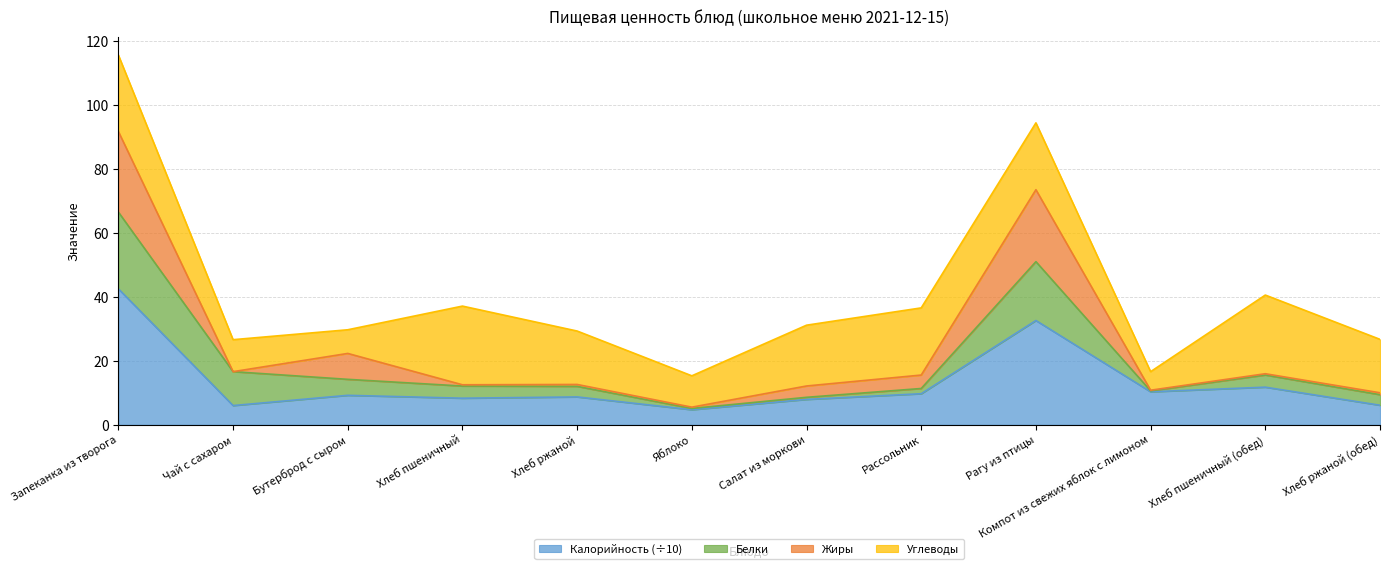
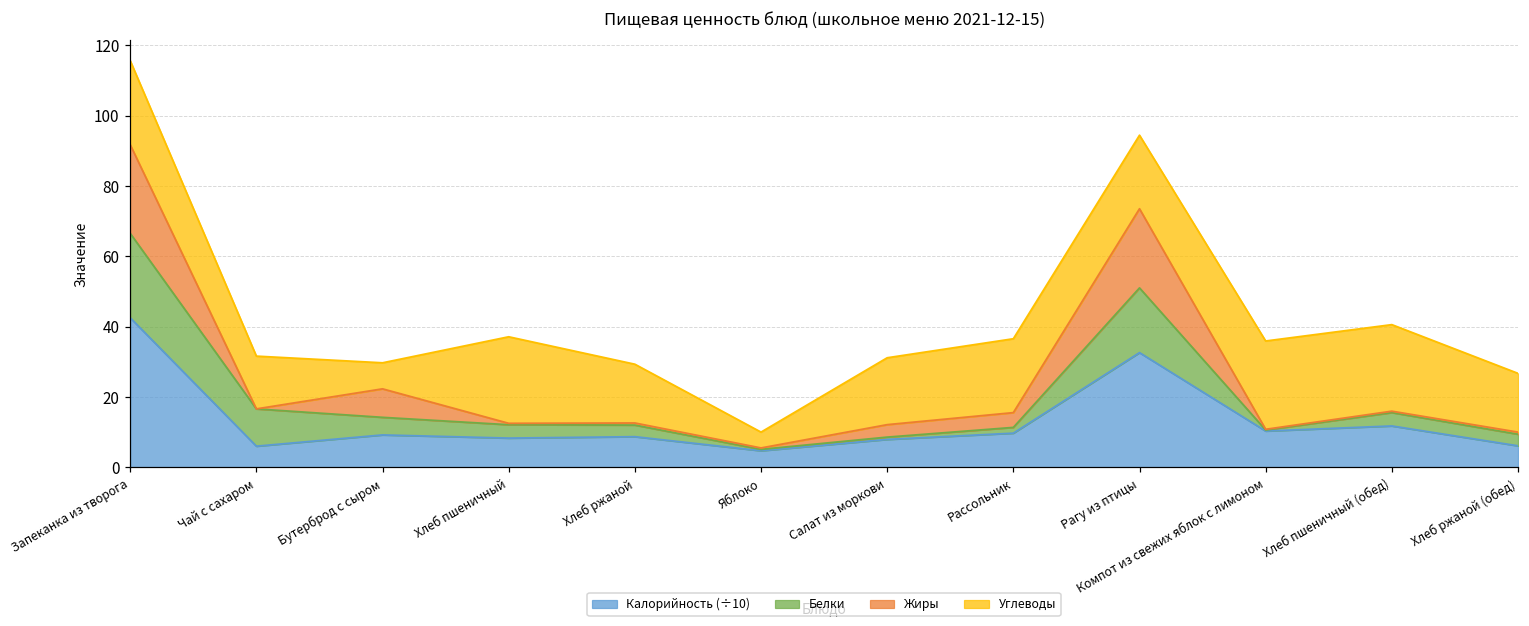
  {
    "Калорийность (÷10)": {
      "Запеканка из творога": 43,
      "Чай с сахаром": 6,
      "Бутерброд с сыром": 9,
      "Хлеб пшеничный": 8,
      "Хлеб ржаной": 9,
      "Рассольник": 10,
      "Рагу из птицы": 33,
      "Хлеб пшеничный (обед)": 12,
      "Хлеб ржаной (обед)": 6
    },
    "Белки": {
      "Запеканка из творога": 24,
      "Бутерброд с сыром": 5,
      "Рассольник": 2,
      "Рагу из птицы": 18
    },
    "Жиры": {
      "Запеканка из творога": 25,
      "Бутерброд с сыром": 8,
      "Салат из моркови": 4,
      "Рассольник": 4,
      "Рагу из птицы": 23
    },
    "Углеводы": {
      "Запеканка из творога": 24,
-     "Чай с сахаром": 10,
+     "Чай с сахаром": 15,
      "Бутерброд с сыром": 7,
      "Хлеб пшеничный": 25,
      "Хлеб ржаной": 17,
-     "Яблоко": 10,
+     "Яблоко": 4,
      "Салат из моркови": 19,
      "Рассольник": 21,
      "Рагу из птицы": 21,
-     "Компот из свежих яблок с лимоном": 6,
+     "Компот из свежих яблок с лимоном": 25,
      "Хлеб пшеничный (обед)": 25,
      "Хлеб ржаной (обед)": 17
    }
  }
